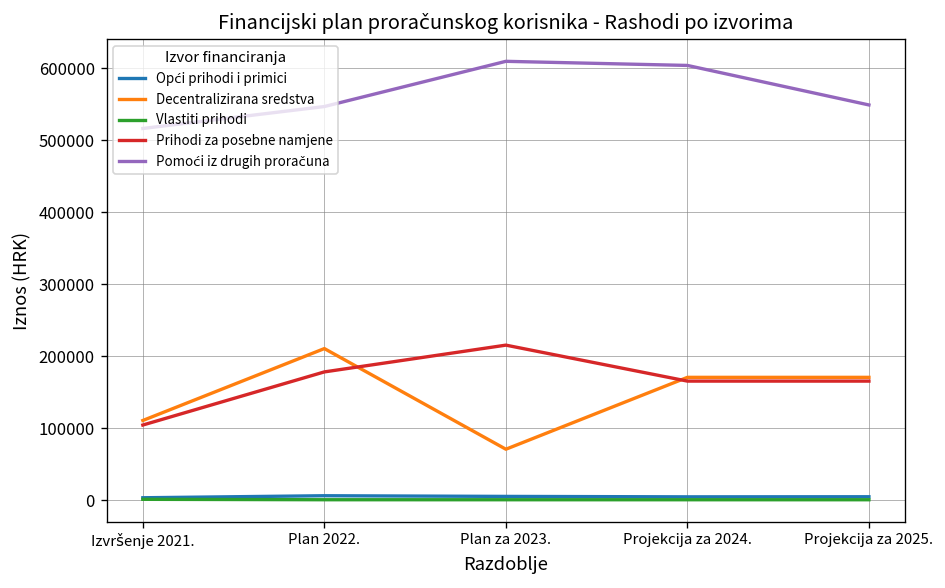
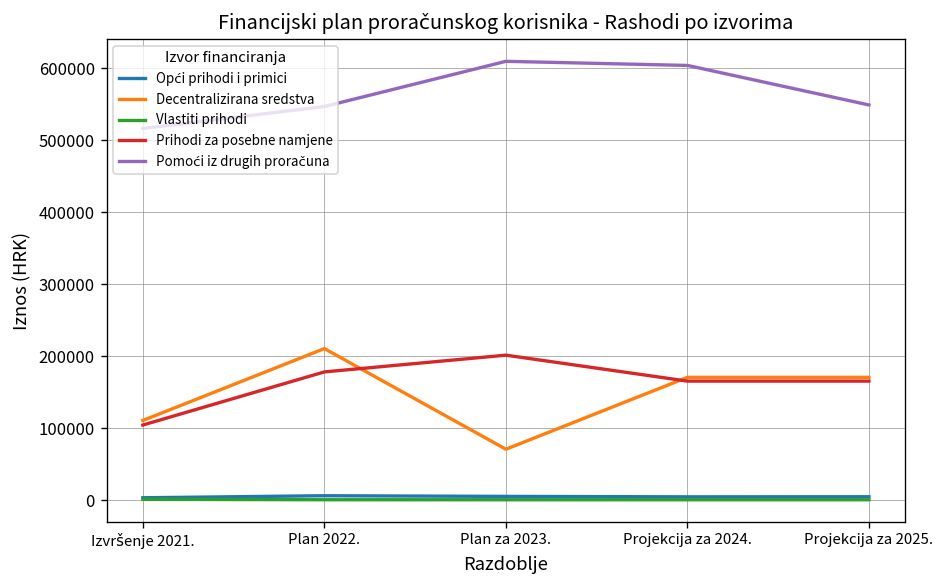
  {
    "Opći prihodi i primici": {
      "Plan 2022.": 10000,
      "Plan za 2023.": 10000
    },
    "Decentralizirana sredstva": {
      "Izvršenje 2021.": 110000,
      "Plan 2022.": 210000,
      "Plan za 2023.": 70000,
      "Projekcija za 2024.": 170000,
      "Projekcija za 2025.": 170000
    },
    "Vlastiti prihodi": {
      "Plan 2022.": 0,
      "Plan za 2023.": 0
    },
    "Prihodi za posebne namjene": {
      "Izvršenje 2021.": 100000,
      "Plan 2022.": 180000,
-     "Plan za 2023.": 220000,
+     "Plan za 2023.": 200000,
      "Projekcija za 2024.": 170000,
      "Projekcija za 2025.": 170000
    },
    "Pomoći iz drugih proračuna": {
      "Plan za 2023.": 610000,
      "Projekcija za 2024.": 600000,
      "Projekcija za 2025.": 550000
    }
  }
